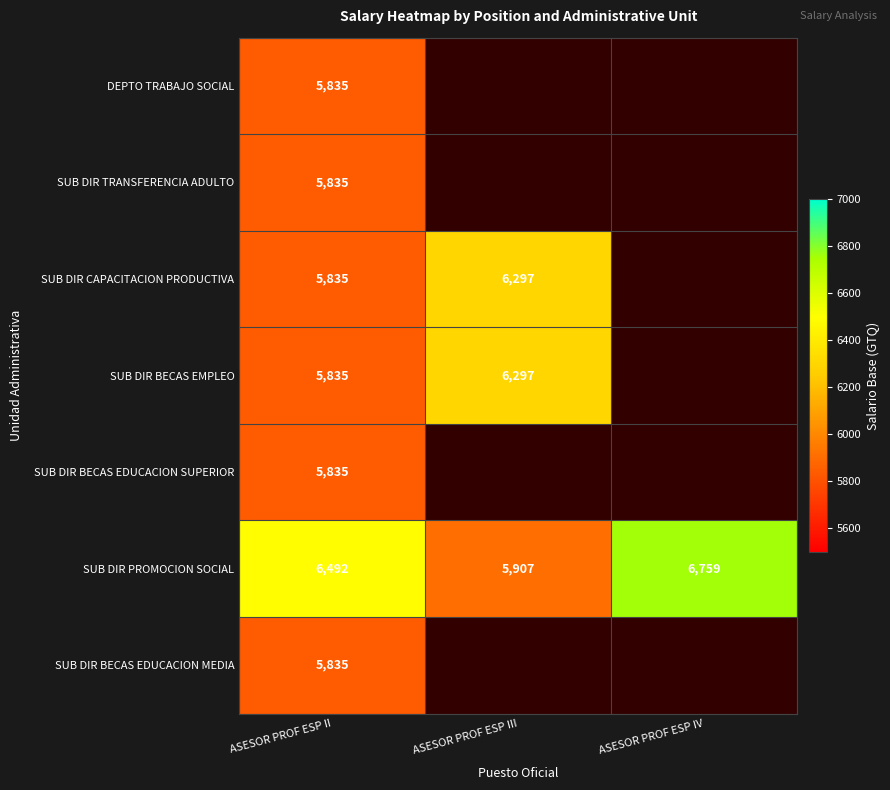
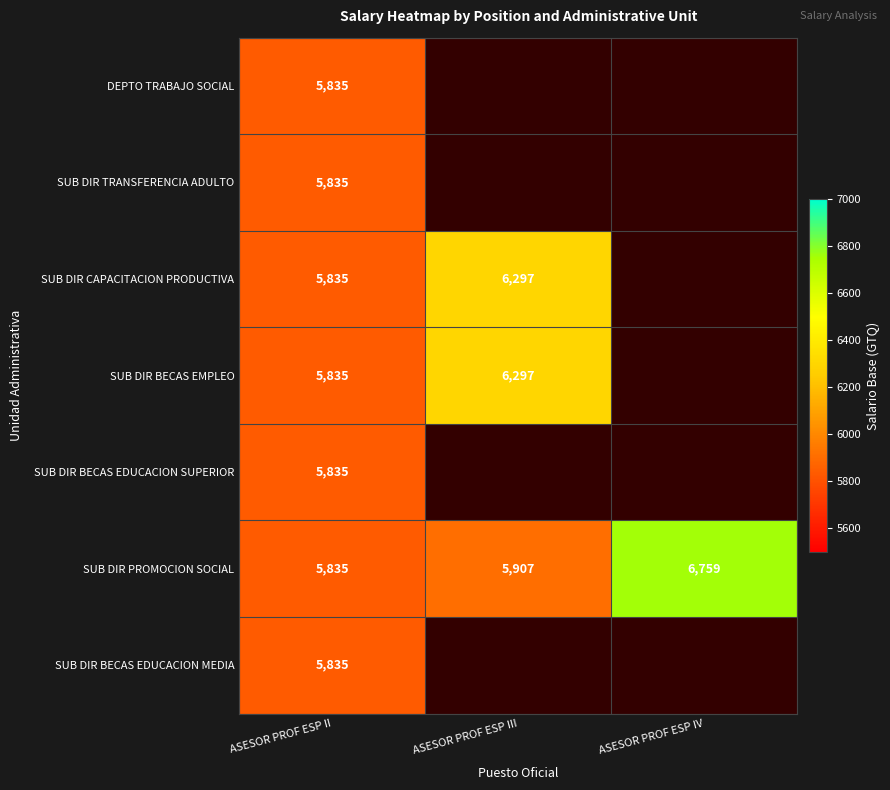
  {
    "DEPTO TRABAJO SOCIAL": {
      "ASESOR PROF ESP II": "5,835"
    },
    "SUB DIR TRANSFERENCIA ADULTO": {
      "ASESOR PROF ESP II": "5,835"
    },
    "SUB DIR CAPACITACION PRODUCTIVA": {
      "ASESOR PROF ESP II": "5,835",
      "ASESOR PROF ESP III": "6,297"
    },
    "SUB DIR BECAS EMPLEO": {
      "ASESOR PROF ESP II": "5,835",
      "ASESOR PROF ESP III": "6,297"
    },
    "SUB DIR BECAS EDUCACION SUPERIOR": {
      "ASESOR PROF ESP II": "5,835"
    },
    "SUB DIR PROMOCION SOCIAL": {
-     "ASESOR PROF ESP II": "6,492",
+     "ASESOR PROF ESP II": "5,835",
      "ASESOR PROF ESP III": "5,907",
      "ASESOR PROF ESP IV": "6,759"
    },
    "SUB DIR BECAS EDUCACION MEDIA": {
      "ASESOR PROF ESP II": "5,835"
    }
  }
